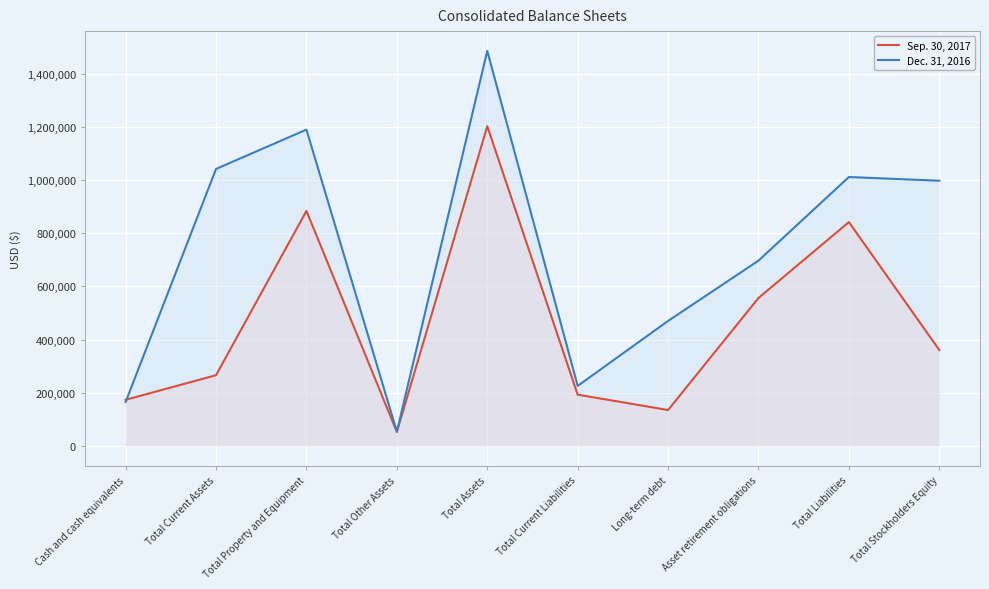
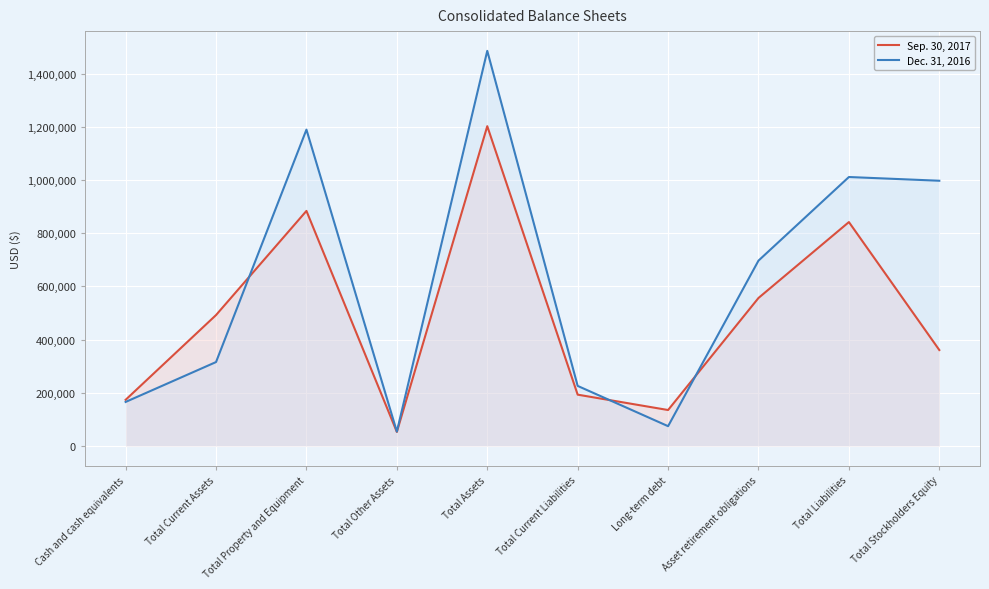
  {
    "Sep. 30, 2017": {
-     "Total Current Assets": "270,000",
+     "Total Current Assets": "490,000",
      "Total Property and Equipment": "880,000",
      "Total Assets": "1,200,000",
      "Total Current Liabilities": "190,000",
      "Long-term debt": "130,000",
      "Asset retirement obligations": "560,000",
      "Total Liabilities": "840,000",
      "Total Stockholders Equity": "360,000"
    },
    "Dec. 31, 2016": {
-     "Total Current Assets": "1,040,000",
+     "Total Current Assets": "320,000",
      "Total Property and Equipment": "1,190,000",
      "Total Assets": "1,490,000",
      "Total Current Liabilities": "230,000",
-     "Long-term debt": "470,000",
+     "Long-term debt": "70,000",
      "Asset retirement obligations": "700,000",
      "Total Liabilities": "1,010,000",
      "Total Stockholders Equity": "1,000,000"
    }
  }
